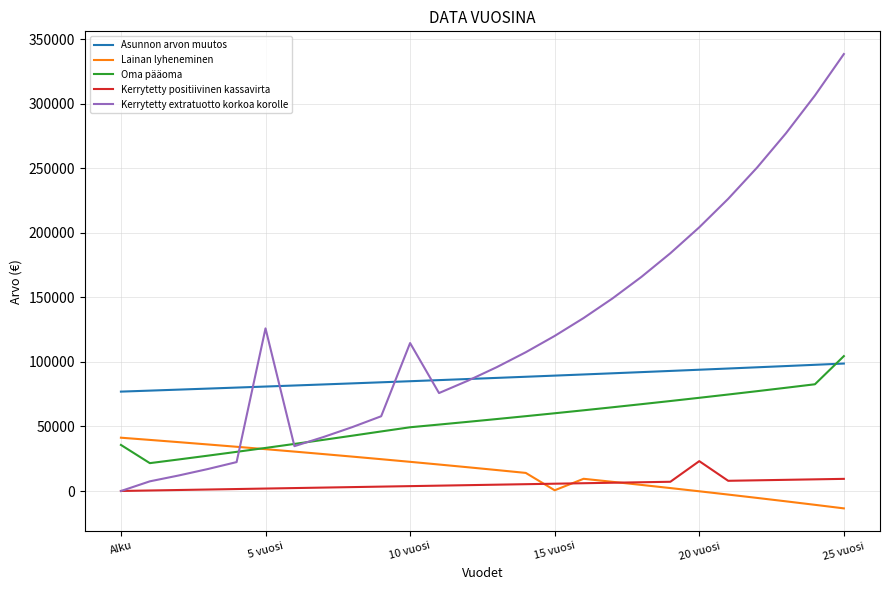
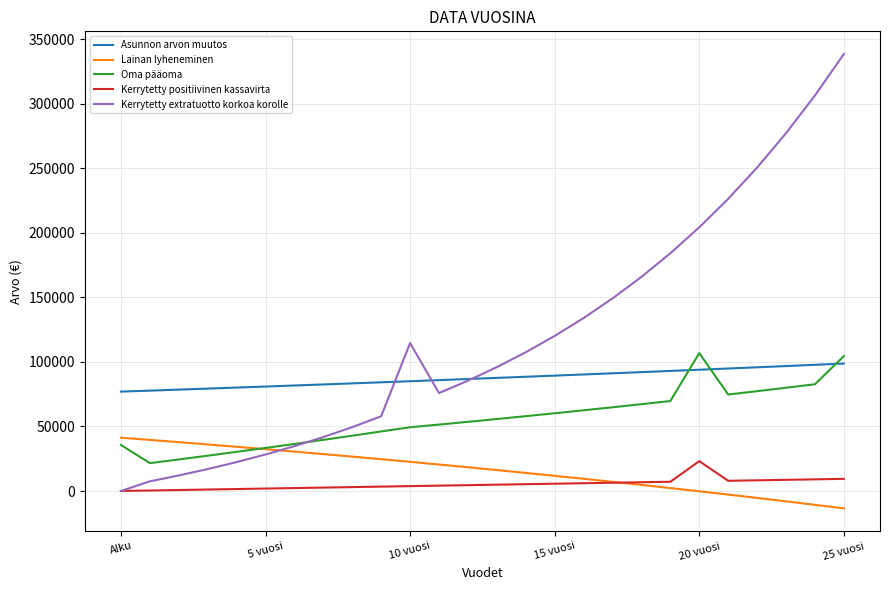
  {
    "Asunnon arvon muutos": {
      "Alku": 77000,
      "5 vuosi": 81000,
      "10 vuosi": 85000,
      "15 vuosi": 89000,
      "20 vuosi": 94000,
      "25 vuosi": 99000
    },
    "Lainan lyheneminen": {
      "Alku": 41000,
      "10 vuosi": 23000,
-     "15 vuosi": 1000,
+     "15 vuosi": 12000,
      "20 vuosi": 0,
      "25 vuosi": -13000
    },
    "Oma pääoma": {
      "Alku": 36000,
      "10 vuosi": 49000,
      "15 vuosi": 60000,
-     "20 vuosi": 72000,
+     "20 vuosi": 107000,
      "25 vuosi": 105000
    },
    "Kerrytetty positiivinen kassavirta": {
      "5 vuosi": 2000,
      "10 vuosi": 4000,
      "15 vuosi": 6000,
      "20 vuosi": 23000,
      "25 vuosi": 9000
    },
    "Kerrytetty extratuotto korkoa korolle": {
-     "5 vuosi": 126000,
+     "5 vuosi": 28000,
      "10 vuosi": 115000,
      "15 vuosi": 120000,
      "20 vuosi": 204000,
      "25 vuosi": 338000
    }
  }
